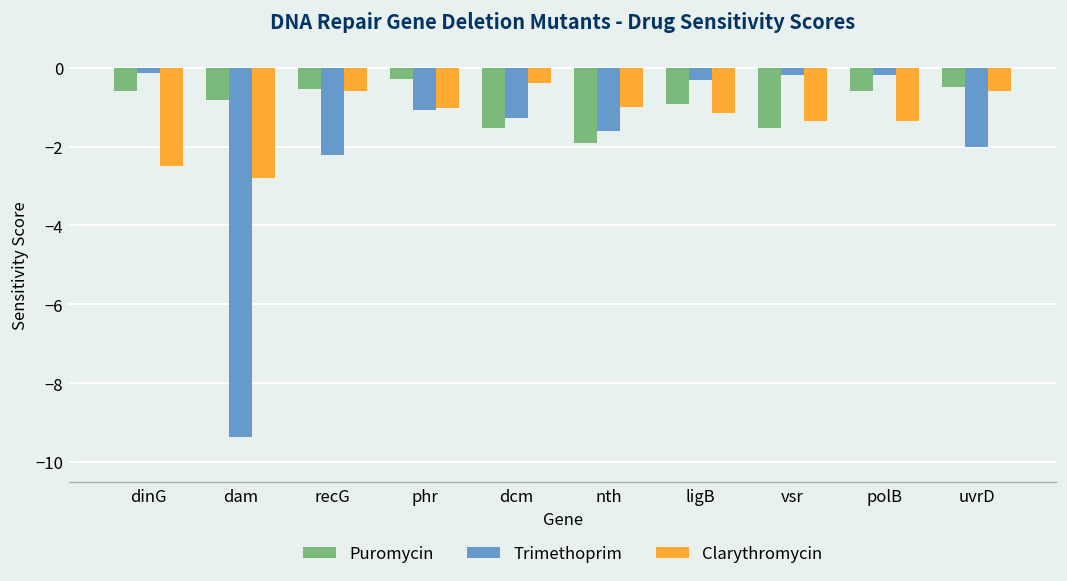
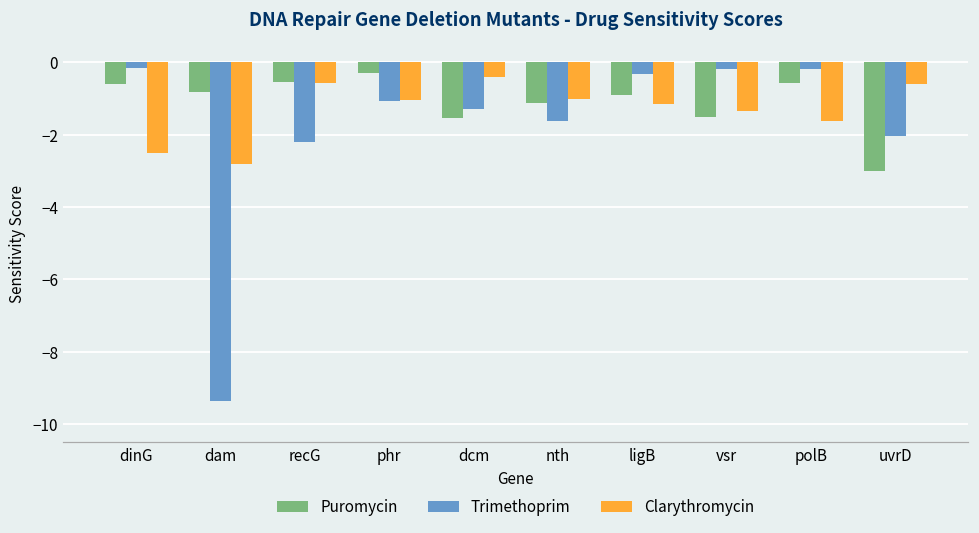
  {
    "Puromycin": {
      "dinG": -0.6,
      "dam": -0.8,
      "recG": -0.6,
      "phr": -0.3,
      "dcm": -1.5,
-     "nth": -1.9,
+     "nth": -1.1,
      "ligB": -0.9,
      "vsr": -1.5,
      "polB": -0.6,
-     "uvrD": -0.5
+     "uvrD": -3.0
    },
    "Trimethoprim": {
      "dinG": -0.1,
      "dam": -9.4,
      "recG": -2.2,
      "phr": -1.1,
      "dcm": -1.3,
      "nth": -1.6,
      "ligB": -0.3,
      "vsr": -0.2,
      "polB": -0.2,
      "uvrD": -2.0
    },
    "Clarythromycin": {
      "dinG": -2.5,
      "dam": -2.8,
      "recG": -0.6,
      "phr": -1.0,
      "dcm": -0.4,
      "nth": -1.0,
      "ligB": -1.1,
      "vsr": -1.4,
-     "polB": -1.4,
+     "polB": -1.6,
      "uvrD": -0.6
    }
  }
